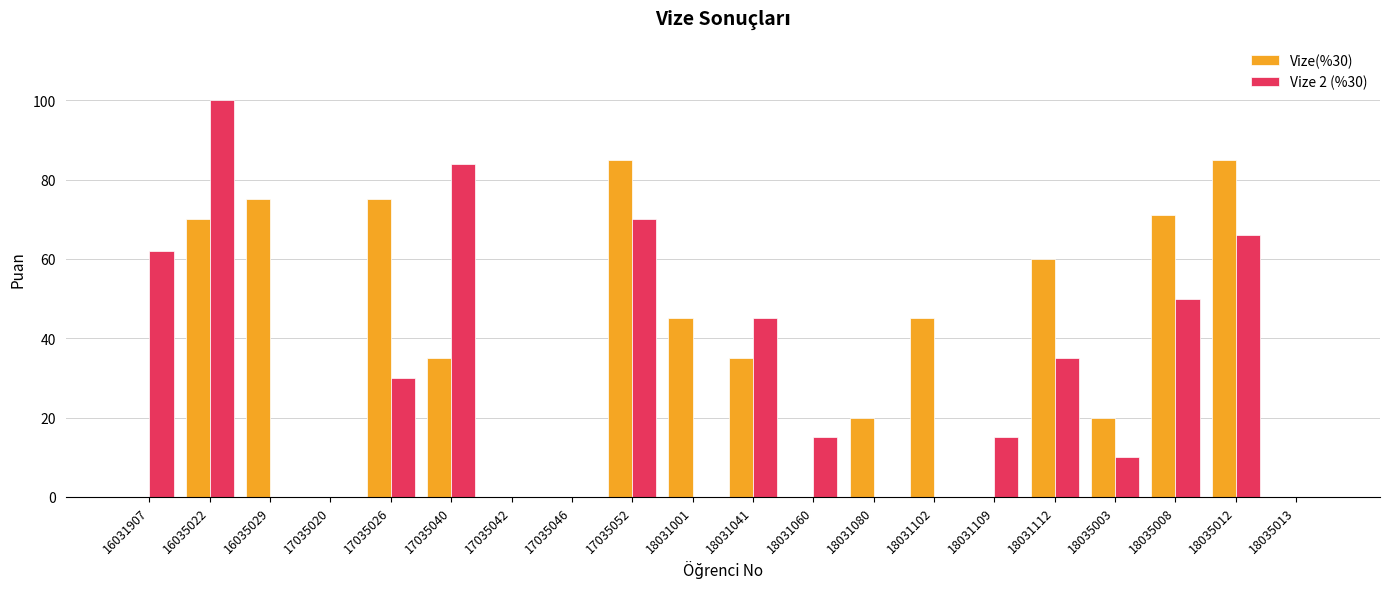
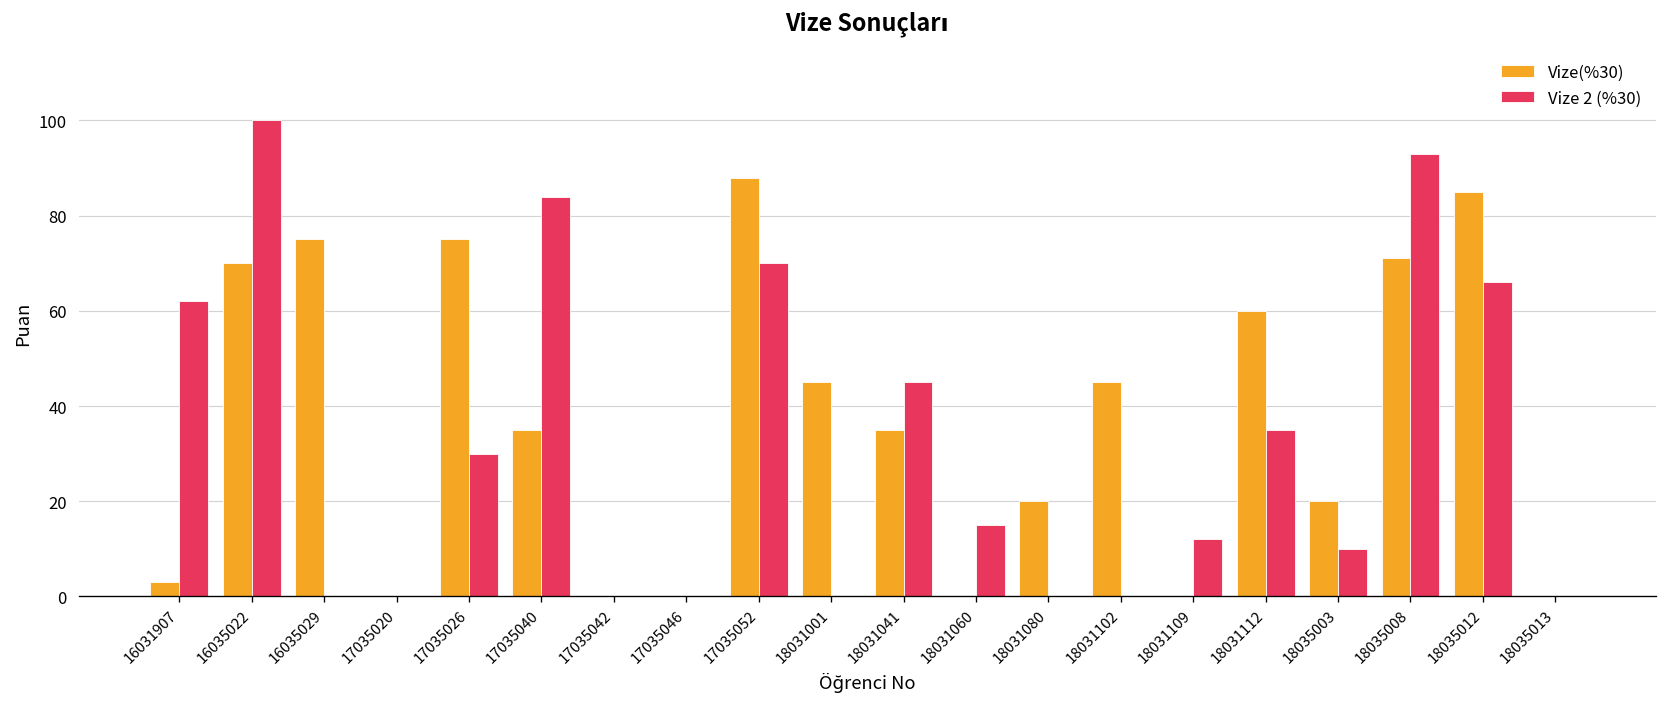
  {
    "Vize(%30)": {
-     "16031907": 0,
+     "16031907": 3,
      "16035022": 70,
      "16035029": 75,
      "17035020": 0,
      "17035026": 75,
      "17035040": 35,
      "17035042": 0,
      "17035046": 0,
-     "17035052": 85,
+     "17035052": 88,
      "18031001": 45,
      "18031041": 35,
      "18031060": 0,
      "18031080": 20,
      "18031102": 45,
      "18031109": 0,
      "18031112": 60,
      "18035003": 20,
      "18035008": 71,
      "18035012": 85,
      "18035013": 0
    },
    "Vize 2 (%30)": {
      "16031907": 62,
      "16035022": 100,
      "16035029": 0,
      "17035020": 0,
      "17035026": 30,
      "17035040": 84,
      "17035042": 0,
      "17035046": 0,
      "17035052": 70,
      "18031001": 0,
      "18031041": 45,
      "18031060": 15,
      "18031080": 0,
      "18031102": 0,
-     "18031109": 15,
+     "18031109": 12,
      "18031112": 35,
      "18035003": 10,
-     "18035008": 50,
+     "18035008": 93,
      "18035012": 66,
      "18035013": 0
    }
  }
